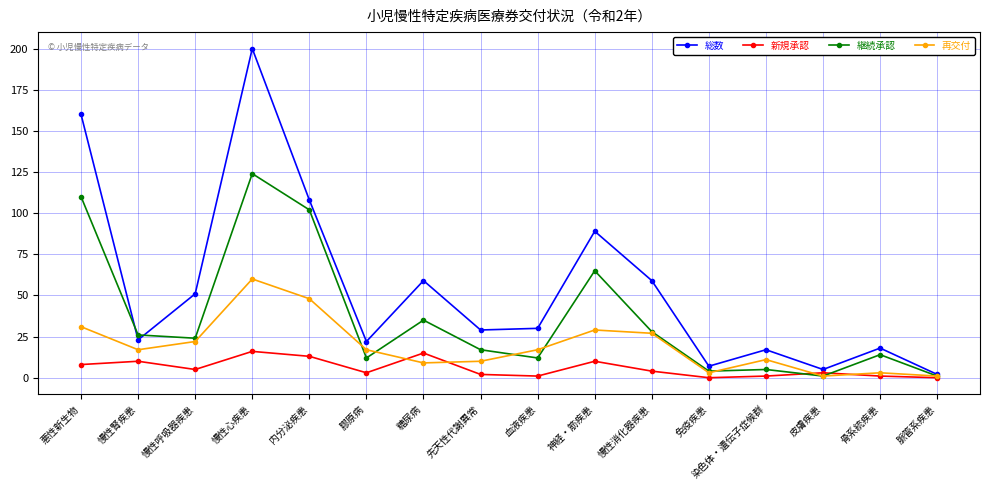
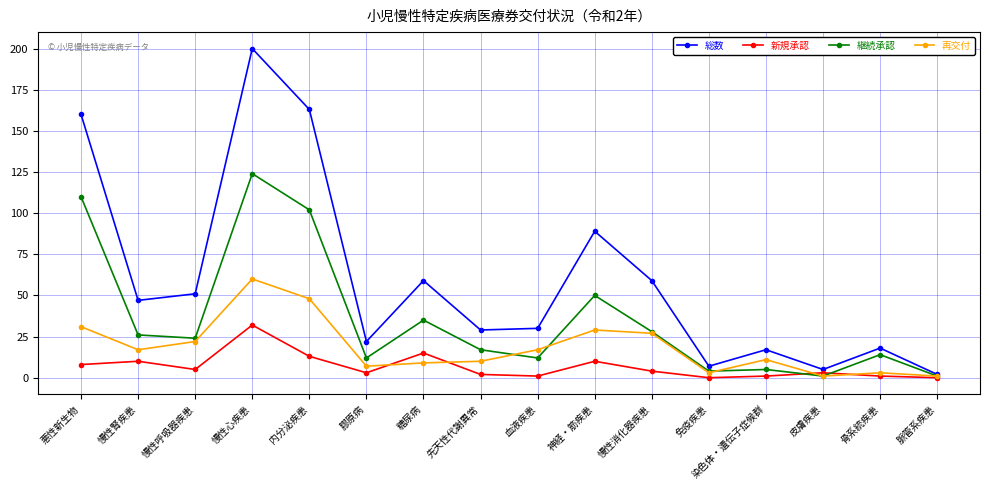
  {
    "総数": {
      "悪性新生物": 160,
-     "慢性腎疾患": 23,
+     "慢性腎疾患": 47,
      "慢性呼吸器疾患": 51,
      "慢性心疾患": 200,
-     "内分泌疾患": 108,
+     "内分泌疾患": 163,
      "膠原病": 22,
      "糖尿病": 59,
      "先天性代謝異常": 29,
      "血液疾患": 30,
      "神経・筋疾患": 89,
      "慢性消化器疾患": 59,
      "免疫疾患": 7,
      "染色体・遺伝子症候群": 17,
      "皮膚疾患": 5,
      "骨系統疾患": 18
    },
    "新規承認": {
      "悪性新生物": 8,
      "慢性腎疾患": 10,
      "慢性呼吸器疾患": 5,
-     "慢性心疾患": 16,
+     "慢性心疾患": 32,
      "内分泌疾患": 13,
      "膠原病": 3,
      "糖尿病": 15,
      "先天性代謝異常": 2,
      "血液疾患": 1,
      "神経・筋疾患": 10,
      "慢性消化器疾患": 4,
      "免疫疾患": 0,
      "染色体・遺伝子症候群": 1,
      "皮膚疾患": 3,
      "骨系統疾患": 1
    },
    "継続承認": {
      "悪性新生物": 110,
      "慢性腎疾患": 26,
      "慢性呼吸器疾患": 24,
      "慢性心疾患": 124,
      "内分泌疾患": 102,
      "膠原病": 12,
      "糖尿病": 35,
      "先天性代謝異常": 17,
      "血液疾患": 12,
-     "神経・筋疾患": 65,
+     "神経・筋疾患": 50,
      "染色体・遺伝子症候群": 5,
      "骨系統疾患": 14
    },
    "再交付": {
      "悪性新生物": 31,
      "慢性腎疾患": 17,
      "慢性呼吸器疾患": 22,
      "慢性心疾患": 60,
      "内分泌疾患": 48,
-     "膠原病": 17,
+     "膠原病": 7,
      "糖尿病": 9,
      "先天性代謝異常": 10,
      "血液疾患": 17,
      "神経・筋疾患": 29,
      "染色体・遺伝子症候群": 11,
      "骨系統疾患": 3
    }
  }
